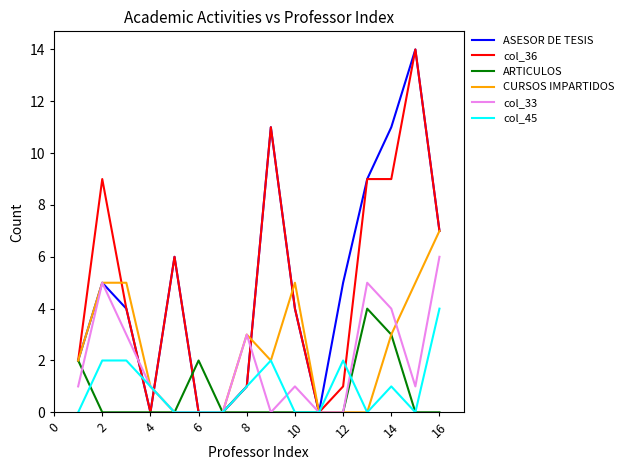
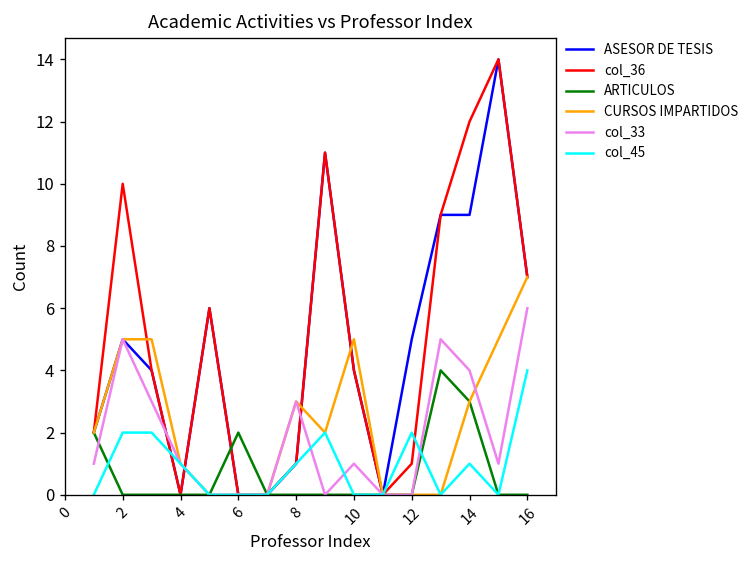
  {
    "ASESOR DE TESIS": {
      "12": 5,
-     "14": 11
+     "14": 9
    },
    "col_36": {
-     "2": 9,
+     "2": 10,
      "12": 1,
-     "14": 9
+     "14": 12
    },
    "ARTICULOS": {
      "2": 0,
      "6": 2,
      "8": 0,
      "16": 0
    },
    "CURSOS IMPARTIDOS": {
      "10": 5
    },
    "col_33": {
      "10": 1,
      "14": 4,
      "16": 6
    },
    "col_45": {
      "2": 2,
      "12": 2,
      "14": 1,
      "16": 4
    }
  }
